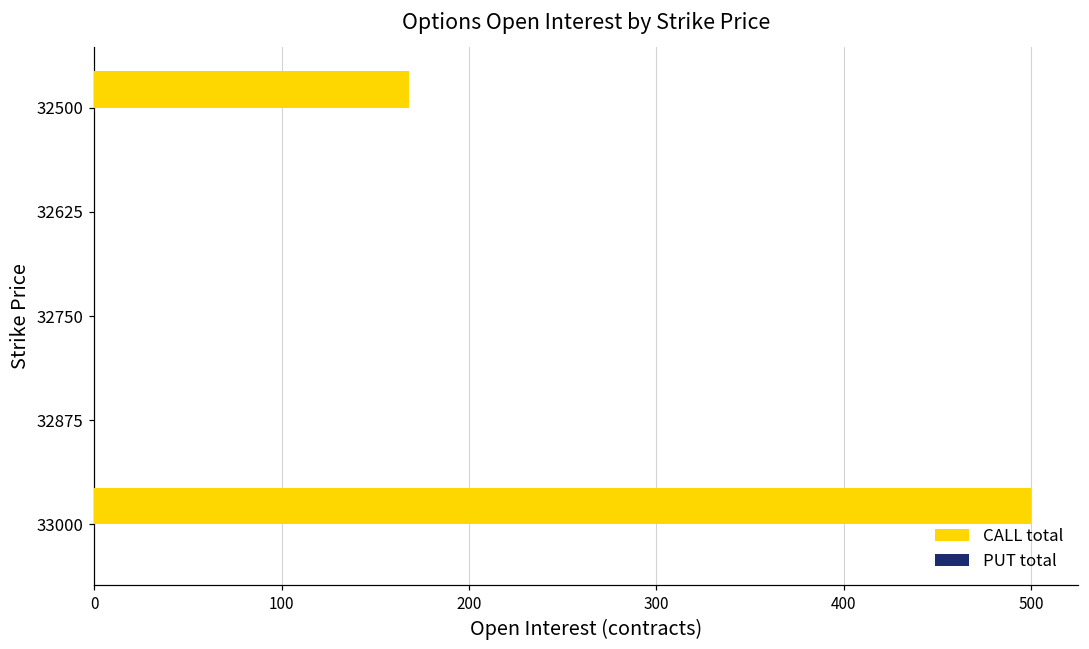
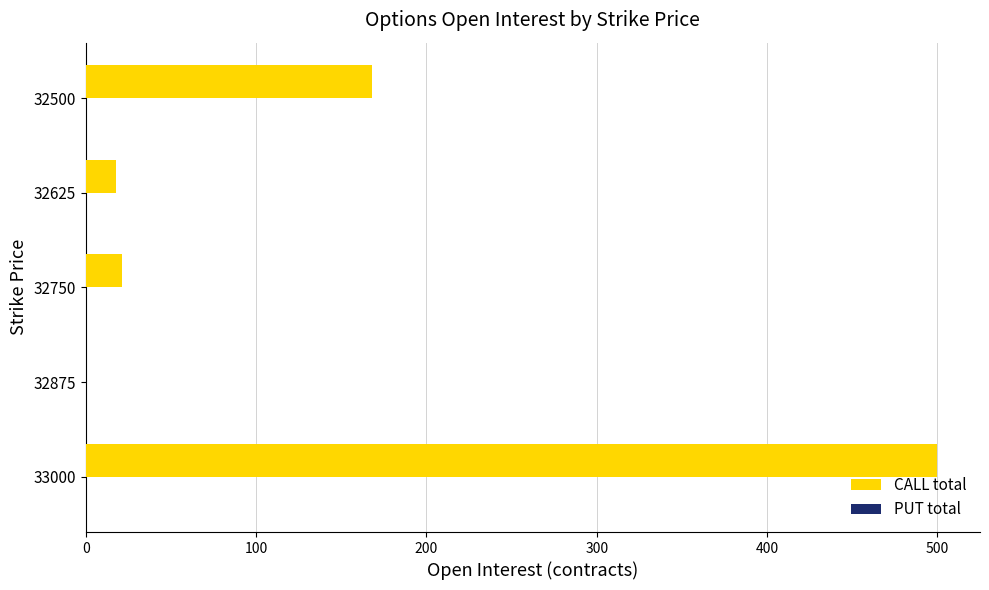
  {
    "CALL total": {
      "32500": 168,
-     "32625": 0,
-     "32750": 0,
+     "32625": 18,
+     "32750": 21,
      "32875": 0,
      "33000": 500
    },
    "PUT total": {
      "32500": 0,
      "32625": 0,
      "32750": 0,
      "32875": 0,
      "33000": 0
    }
  }
